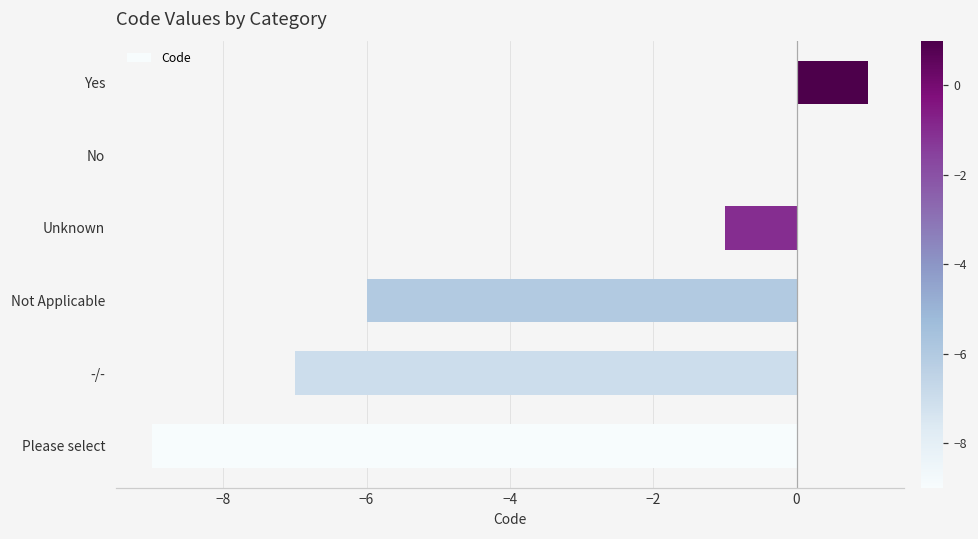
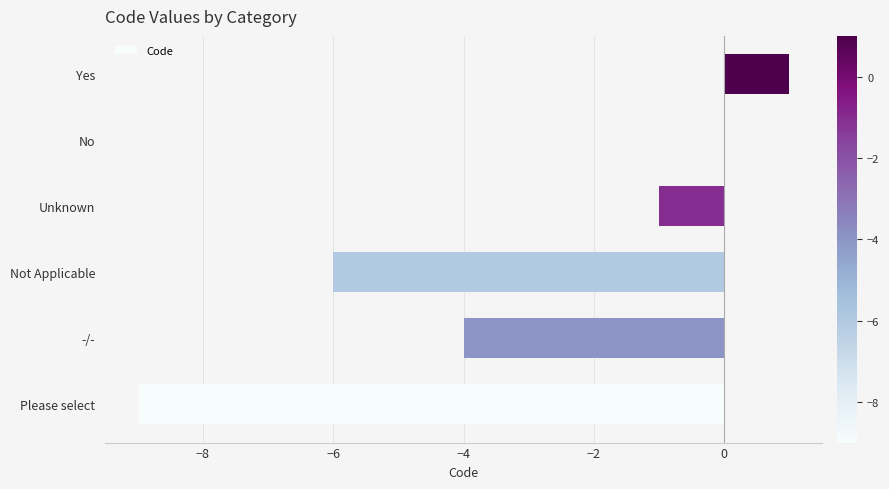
  {
    "Yes": 1,
    "No": 0,
    "Unknown": -1,
    "Not Applicable": -6,
-   "-/-": -7,
+   "-/-": -4,
    "Please select": -9
  }
